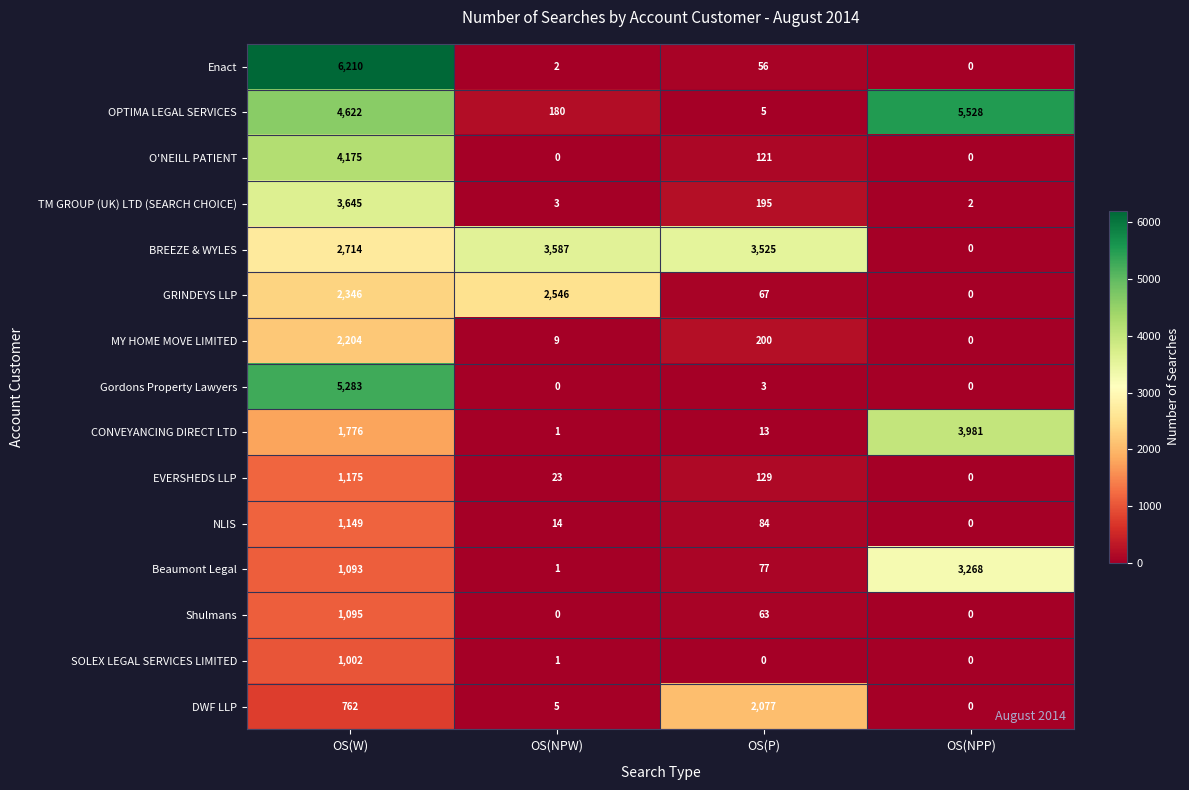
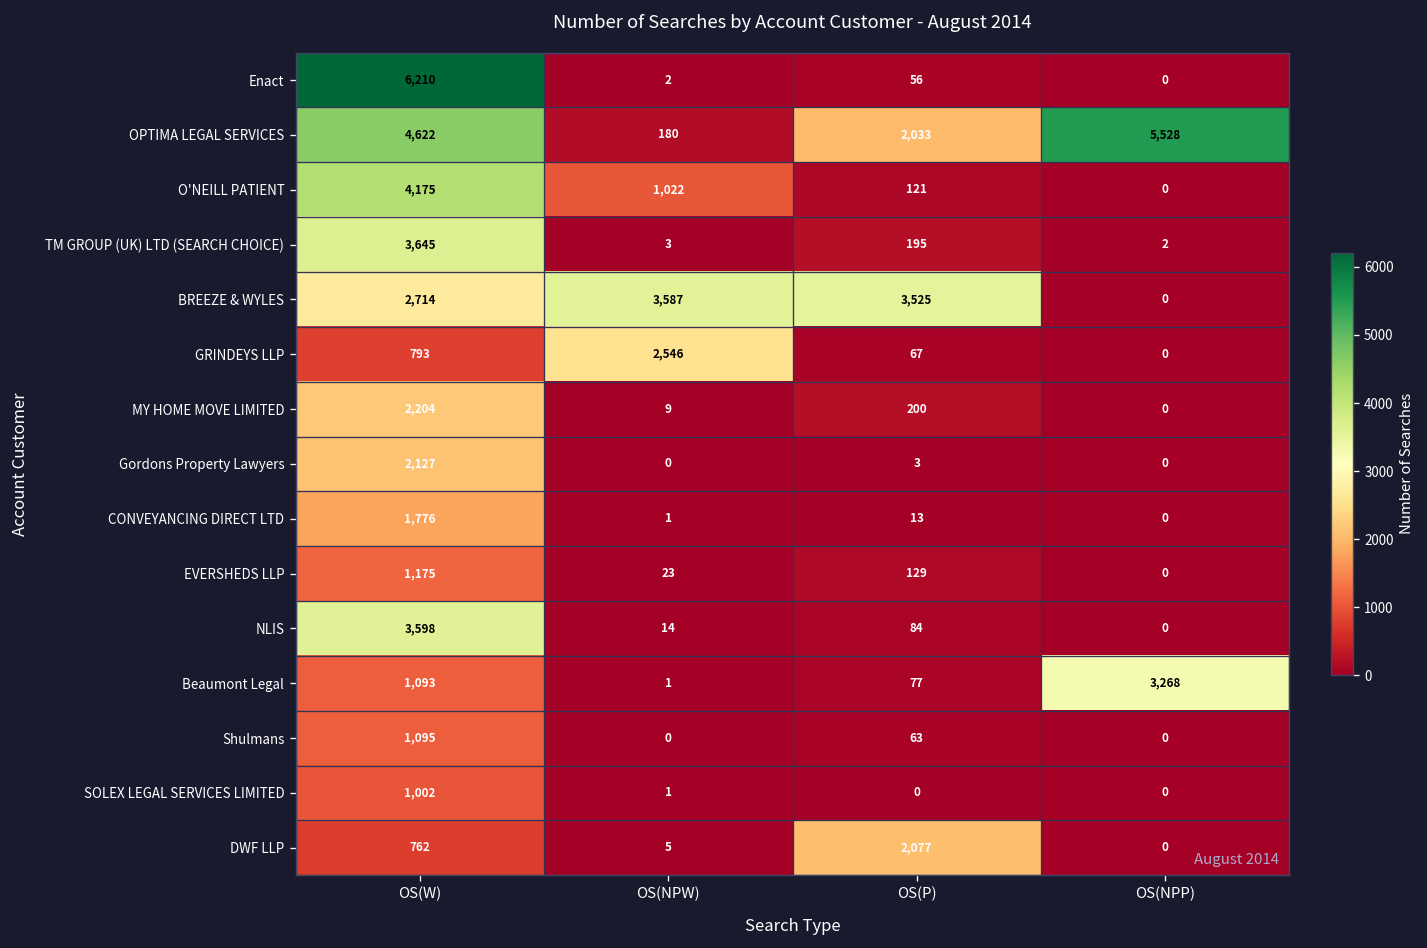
  {
    "Enact": {
      "OS(W)": "6,210",
      "OS(NPW)": "2",
      "OS(P)": "56",
      "OS(NPP)": "0"
    },
    "OPTIMA LEGAL SERVICES": {
      "OS(W)": "4,622",
      "OS(NPW)": "180",
-     "OS(P)": "5",
+     "OS(P)": "2,033",
      "OS(NPP)": "5,528"
    },
    "O'NEILL PATIENT": {
      "OS(W)": "4,175",
-     "OS(NPW)": "0",
+     "OS(NPW)": "1,022",
      "OS(P)": "121",
      "OS(NPP)": "0"
    },
    "TM GROUP (UK) LTD (SEARCH CHOICE)": {
      "OS(W)": "3,645",
      "OS(NPW)": "3",
      "OS(P)": "195",
      "OS(NPP)": "2"
    },
    "BREEZE & WYLES": {
      "OS(W)": "2,714",
      "OS(NPW)": "3,587",
      "OS(P)": "3,525",
      "OS(NPP)": "0"
    },
    "GRINDEYS LLP": {
-     "OS(W)": "2,346",
+     "OS(W)": "793",
      "OS(NPW)": "2,546",
      "OS(P)": "67",
      "OS(NPP)": "0"
    },
    "MY HOME MOVE LIMITED": {
      "OS(W)": "2,204",
      "OS(NPW)": "9",
      "OS(P)": "200",
      "OS(NPP)": "0"
    },
    "Gordons Property Lawyers": {
-     "OS(W)": "5,283",
+     "OS(W)": "2,127",
      "OS(NPW)": "0",
      "OS(P)": "3",
      "OS(NPP)": "0"
    },
    "CONVEYANCING DIRECT LTD": {
      "OS(W)": "1,776",
      "OS(NPW)": "1",
      "OS(P)": "13",
-     "OS(NPP)": "3,981"
+     "OS(NPP)": "0"
    },
    "EVERSHEDS LLP": {
      "OS(W)": "1,175",
      "OS(NPW)": "23",
      "OS(P)": "129",
      "OS(NPP)": "0"
    },
    "NLIS": {
-     "OS(W)": "1,149",
+     "OS(W)": "3,598",
      "OS(NPW)": "14",
      "OS(P)": "84",
      "OS(NPP)": "0"
    },
    "Beaumont Legal": {
      "OS(W)": "1,093",
      "OS(NPW)": "1",
      "OS(P)": "77",
      "OS(NPP)": "3,268"
    },
    "Shulmans": {
      "OS(W)": "1,095",
      "OS(NPW)": "0",
      "OS(P)": "63",
      "OS(NPP)": "0"
    },
    "SOLEX LEGAL SERVICES LIMITED": {
      "OS(W)": "1,002",
      "OS(NPW)": "1",
      "OS(P)": "0",
      "OS(NPP)": "0"
    },
    "DWF LLP": {
      "OS(W)": "762",
      "OS(NPW)": "5",
      "OS(P)": "2,077"
    }
  }
